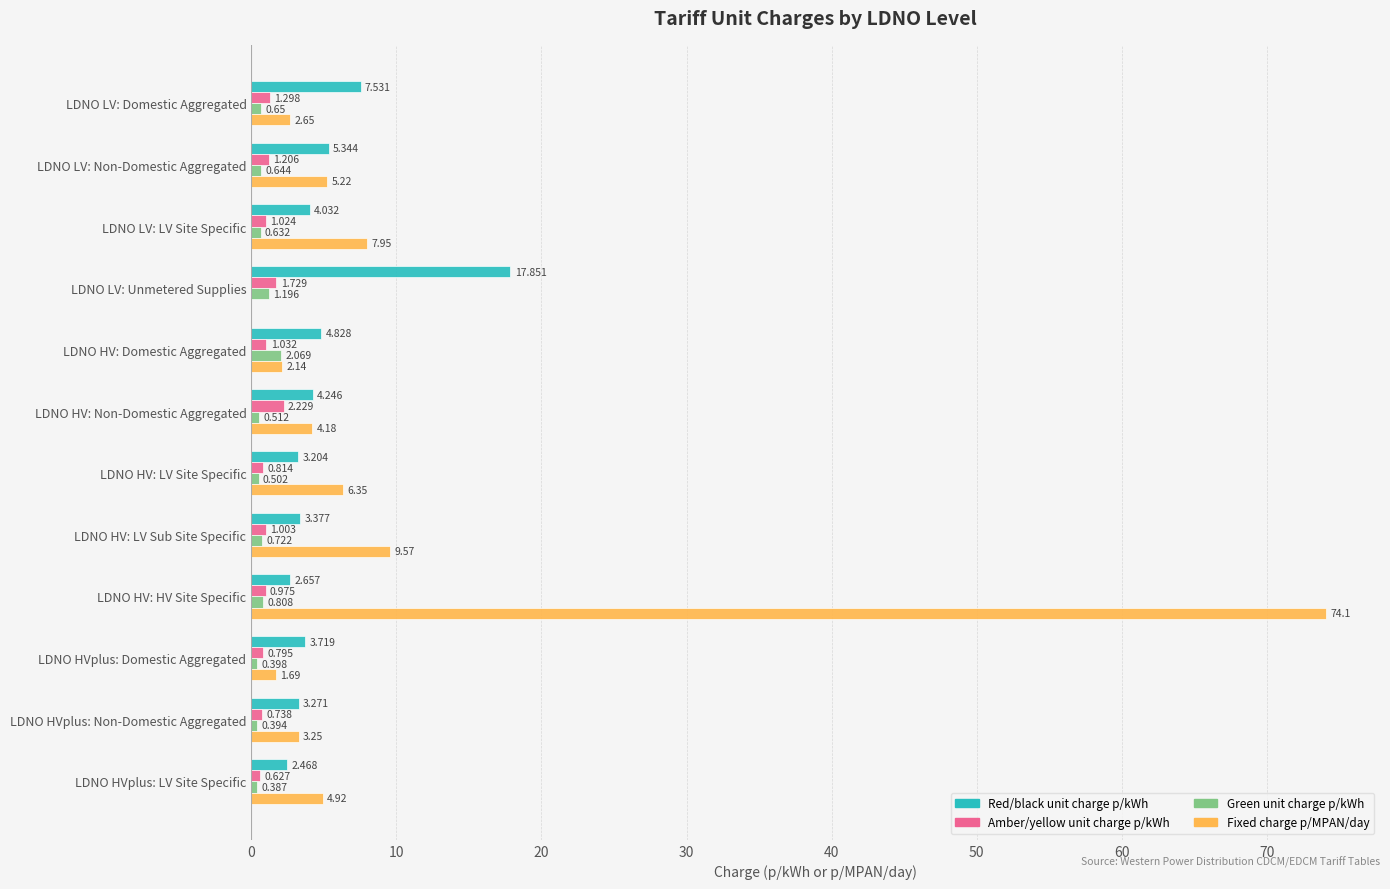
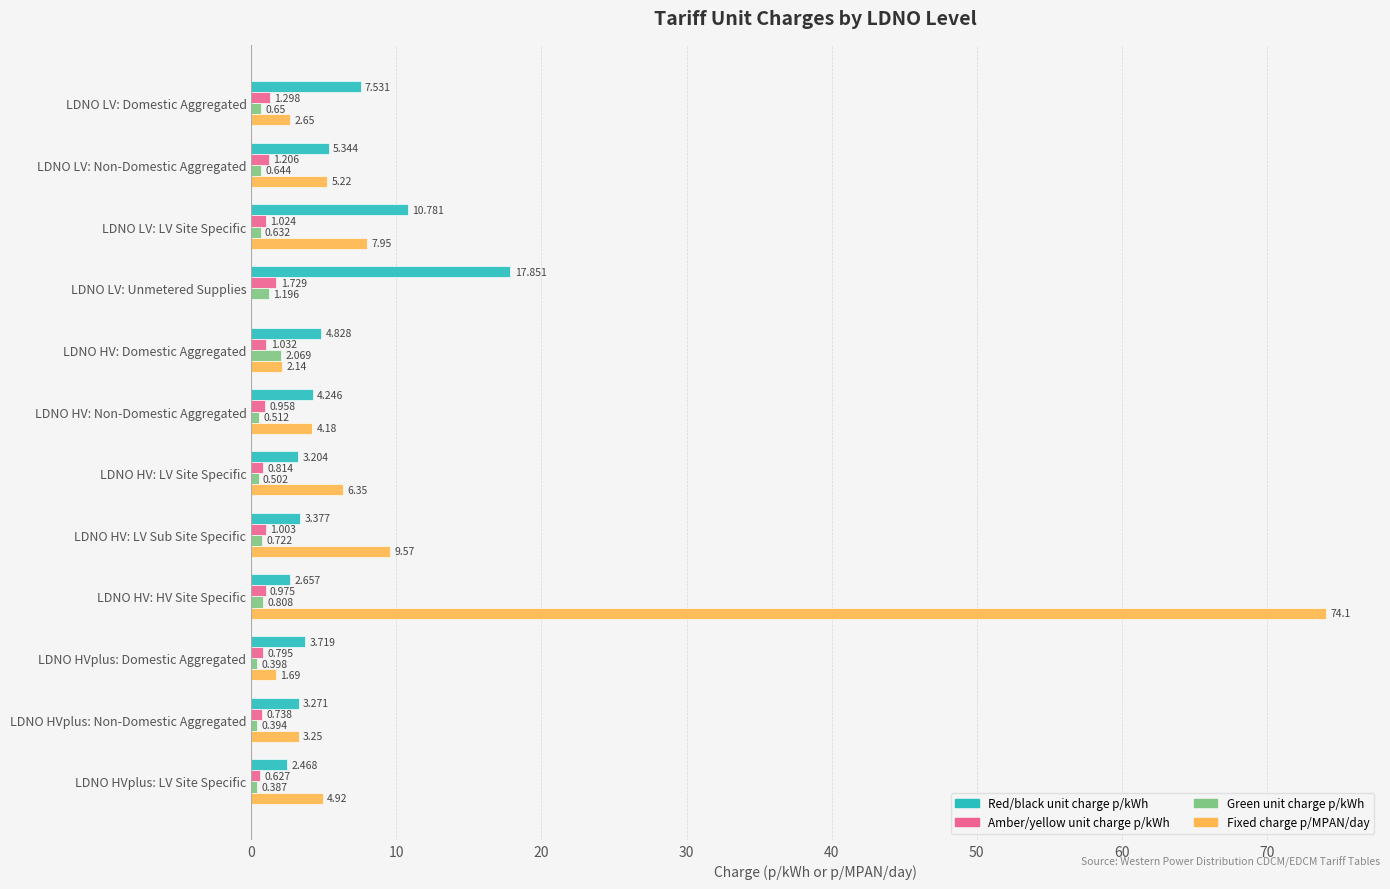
  {
    "Red/black unit charge p/kWh": {
      "LDNO LV: Domestic Aggregated": 7.531,
      "LDNO LV: Non-Domestic Aggregated": 5.344,
-     "LDNO LV: LV Site Specific": 4.032,
+     "LDNO LV: LV Site Specific": 10.781,
      "LDNO LV: Unmetered Supplies": 17.851,
      "LDNO HV: Domestic Aggregated": 4.828,
      "LDNO HV: Non-Domestic Aggregated": 4.246,
      "LDNO HV: LV Site Specific": 3.204,
      "LDNO HV: LV Sub Site Specific": 3.377,
      "LDNO HV: HV Site Specific": 2.657,
      "LDNO HVplus: Domestic Aggregated": 3.719,
      "LDNO HVplus: Non-Domestic Aggregated": 3.271,
      "LDNO HVplus: LV Site Specific": 2.468
    },
    "Amber/yellow unit charge p/kWh": {
      "LDNO LV: Domestic Aggregated": 1.298,
      "LDNO LV: Non-Domestic Aggregated": 1.206,
      "LDNO LV: LV Site Specific": 1.024,
      "LDNO LV: Unmetered Supplies": 1.729,
      "LDNO HV: Domestic Aggregated": 1.032,
-     "LDNO HV: Non-Domestic Aggregated": 2.229,
+     "LDNO HV: Non-Domestic Aggregated": 0.958,
      "LDNO HV: LV Site Specific": 0.814,
      "LDNO HV: LV Sub Site Specific": 1.003,
      "LDNO HV: HV Site Specific": 0.975,
      "LDNO HVplus: Domestic Aggregated": 0.795,
      "LDNO HVplus: Non-Domestic Aggregated": 0.738,
      "LDNO HVplus: LV Site Specific": 0.627
    },
    "Green unit charge p/kWh": {
      "LDNO LV: Domestic Aggregated": 0.65,
      "LDNO LV: Non-Domestic Aggregated": 0.644,
      "LDNO LV: LV Site Specific": 0.632,
      "LDNO LV: Unmetered Supplies": 1.196,
      "LDNO HV: Domestic Aggregated": 2.069,
      "LDNO HV: Non-Domestic Aggregated": 0.512,
      "LDNO HV: LV Site Specific": 0.502,
      "LDNO HV: LV Sub Site Specific": 0.722,
      "LDNO HV: HV Site Specific": 0.808,
      "LDNO HVplus: Domestic Aggregated": 0.398,
      "LDNO HVplus: Non-Domestic Aggregated": 0.394,
      "LDNO HVplus: LV Site Specific": 0.387
    },
    "Fixed charge p/MPAN/day": {
      "LDNO LV: Domestic Aggregated": 2.65,
      "LDNO LV: Non-Domestic Aggregated": 5.22,
      "LDNO LV: LV Site Specific": 7.95,
      "LDNO HV: Domestic Aggregated": 2.14,
      "LDNO HV: Non-Domestic Aggregated": 4.18,
      "LDNO HV: LV Site Specific": 6.35,
      "LDNO HV: LV Sub Site Specific": 9.57,
      "LDNO HV: HV Site Specific": 74.1,
      "LDNO HVplus: Domestic Aggregated": 1.69,
      "LDNO HVplus: Non-Domestic Aggregated": 3.25,
      "LDNO HVplus: LV Site Specific": 4.92
    }
  }
